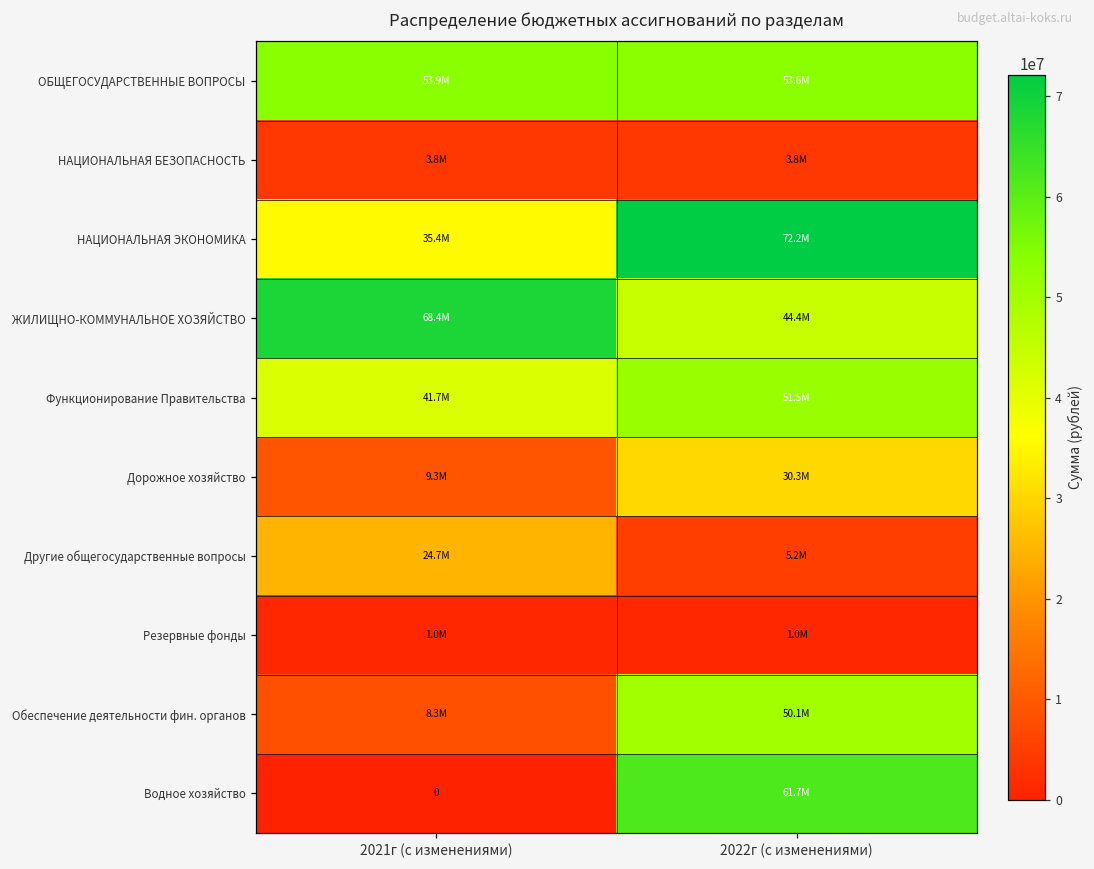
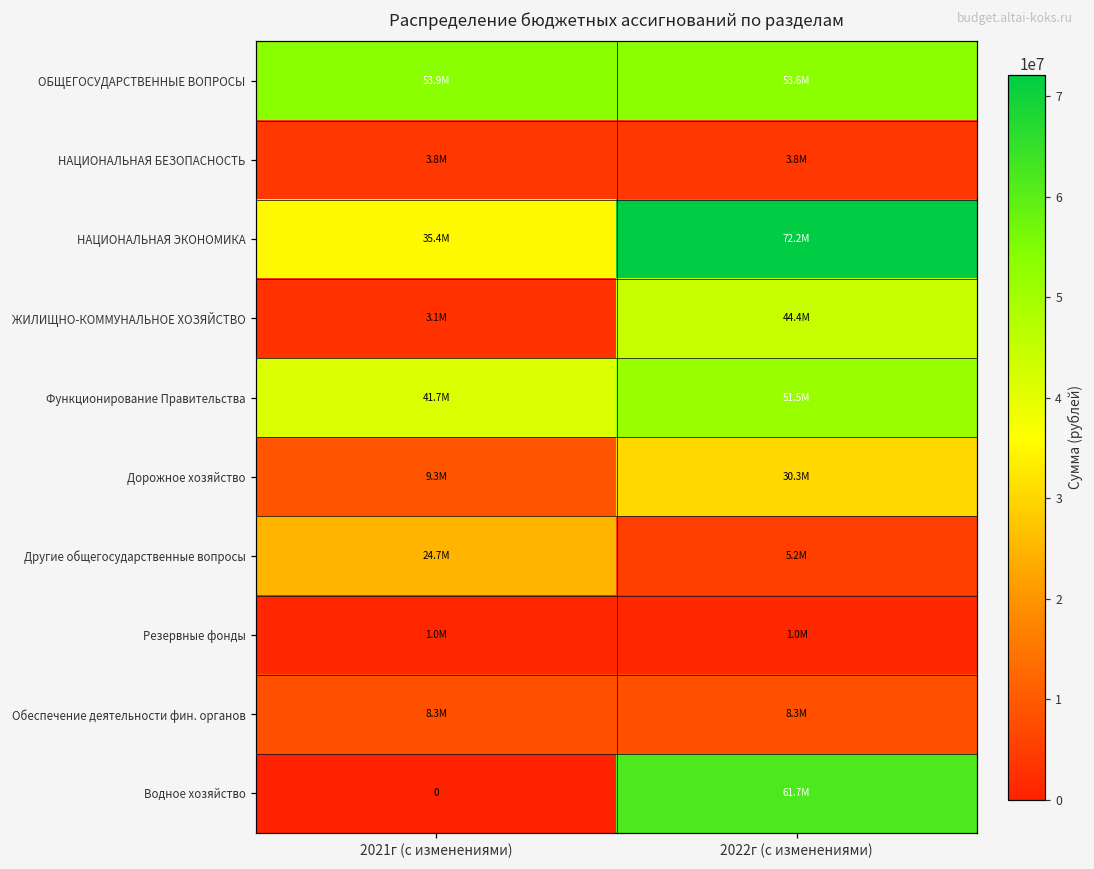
  {
    "ОБЩЕГОСУДАРСТВЕННЫЕ ВОПРОСЫ": {
      "2021г (с изменениями)": "53.9М",
      "2022г (с изменениями)": "53.6М"
    },
    "НАЦИОНАЛЬНАЯ БЕЗОПАСНОСТЬ": {
      "2021г (с изменениями)": "3.8М",
      "2022г (с изменениями)": "3.8М"
    },
    "НАЦИОНАЛЬНАЯ ЭКОНОМИКА": {
      "2021г (с изменениями)": "35.4М",
      "2022г (с изменениями)": "72.2М"
    },
    "ЖИЛИЩНО-КОММУНАЛЬНОЕ ХОЗЯЙСТВО": {
-     "2021г (с изменениями)": "68.4М",
+     "2021г (с изменениями)": "3.1М",
      "2022г (с изменениями)": "44.4М"
    },
    "Функционирование Правительства": {
      "2021г (с изменениями)": "41.7М",
      "2022г (с изменениями)": "51.5М"
    },
    "Дорожное хозяйство": {
      "2021г (с изменениями)": "9.3М",
      "2022г (с изменениями)": "30.3М"
    },
    "Другие общегосударственные вопросы": {
      "2021г (с изменениями)": "24.7М",
      "2022г (с изменениями)": "5.2М"
    },
    "Резервные фонды": {
      "2021г (с изменениями)": "1.0М",
      "2022г (с изменениями)": "1.0М"
    },
    "Обеспечение деятельности фин. органов": {
      "2021г (с изменениями)": "8.3М",
-     "2022г (с изменениями)": "50.1М"
+     "2022г (с изменениями)": "8.3М"
    },
    "Водное хозяйство": {
      "2021г (с изменениями)": "0",
      "2022г (с изменениями)": "61.7М"
    }
  }
